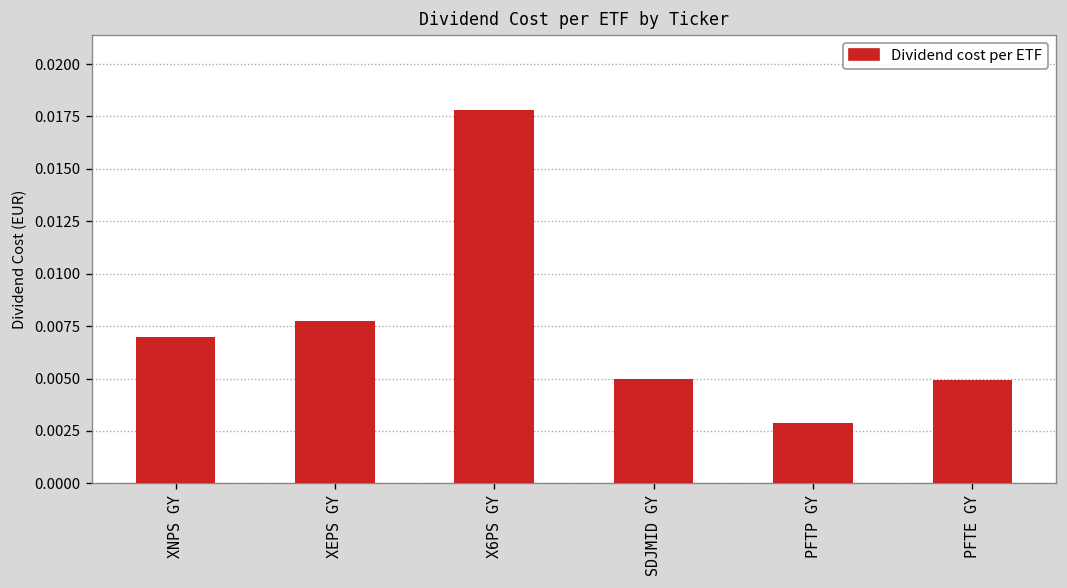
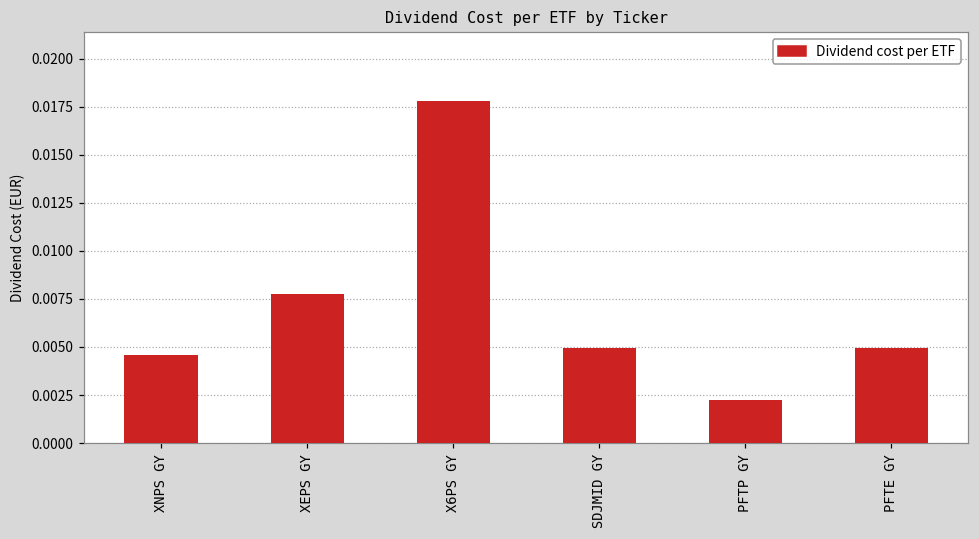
  {
-   "XNPS GY": 0.0070,
+   "XNPS GY": 0.0046,
    "XEPS GY": 0.0078,
    "X6PS GY": 0.0178,
    "SDJMID GY": 0.0050,
-   "PFTP GY": 0.0029,
+   "PFTP GY": 0.0022,
    "PFTE GY": 0.0049
  }
